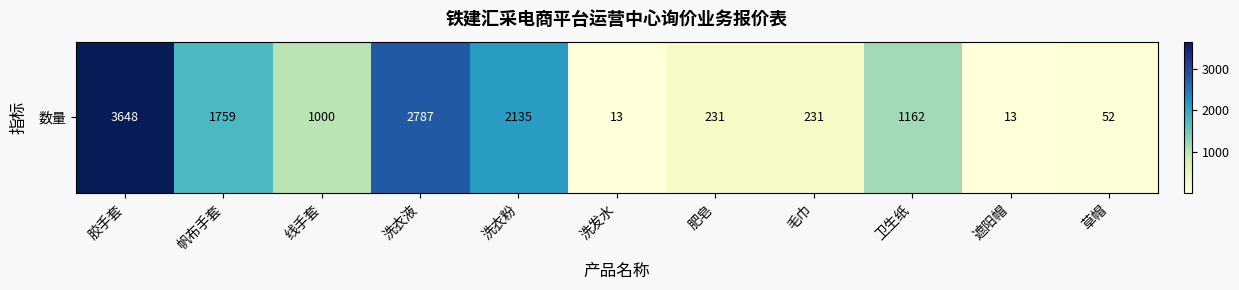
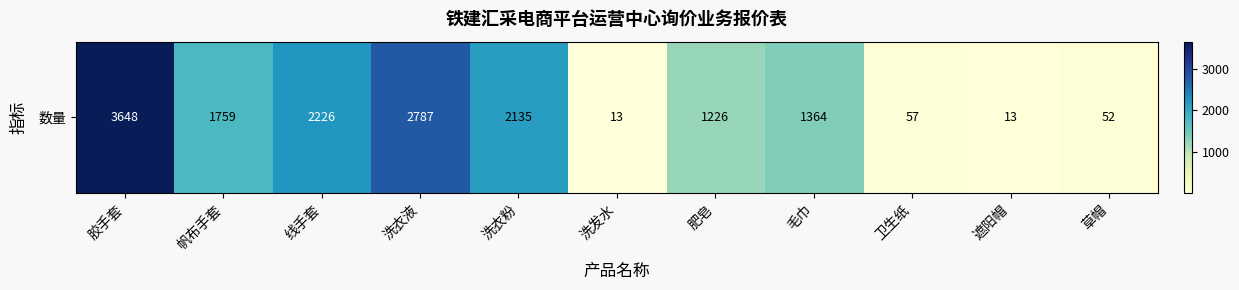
  {
    "数量": {
      "胶手套": 3648,
      "帆布手套": 1759,
-     "线手套": 1000,
+     "线手套": 2226,
      "洗衣液": 2787,
      "洗衣粉": 2135,
      "洗发水": 13,
-     "肥皂": 231,
-     "毛巾": 231,
-     "卫生纸": 1162,
+     "肥皂": 1226,
+     "毛巾": 1364,
+     "卫生纸": 57,
      "遮阳帽": 13,
      "草帽": 52
    }
  }
